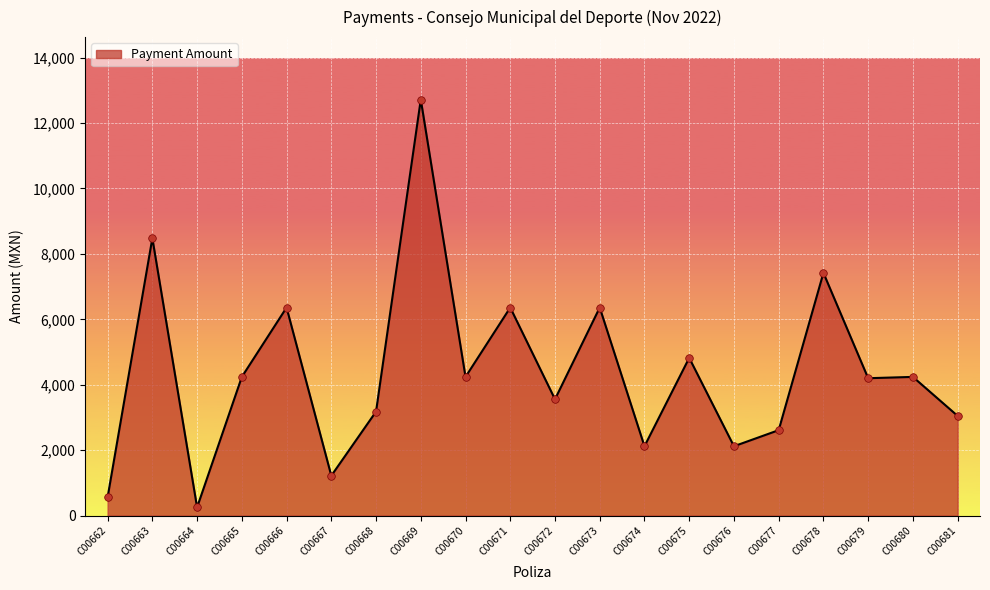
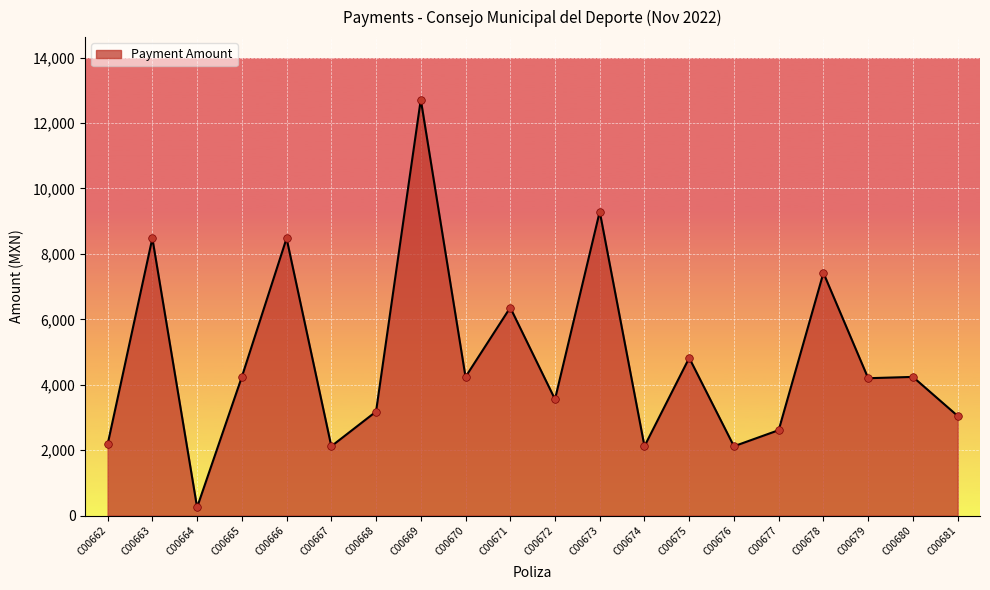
  {
-   "C00662": "600",
+   "C00662": "2,200",
    "C00663": "8,500",
    "C00664": "300",
    "C00665": "4,200",
-   "C00666": "6,400",
-   "C00667": "1,200",
+   "C00666": "8,500",
+   "C00667": "2,100",
    "C00668": "3,200",
    "C00669": "12,700",
    "C00670": "4,200",
    "C00671": "6,400",
    "C00672": "3,600",
-   "C00673": "6,400",
+   "C00673": "9,300",
    "C00674": "2,100",
    "C00675": "4,800",
    "C00676": "2,100",
    "C00677": "2,600",
    "C00678": "7,400",
    "C00679": "4,200",
    "C00680": "4,200",
    "C00681": "3,000"
  }
